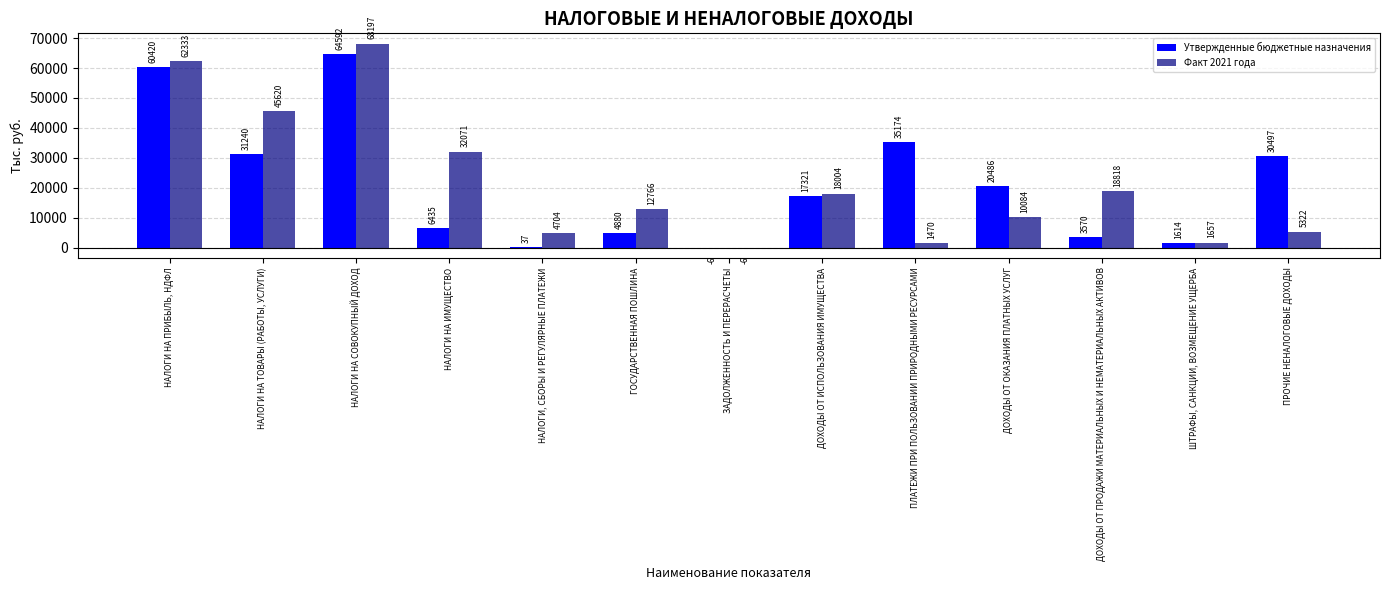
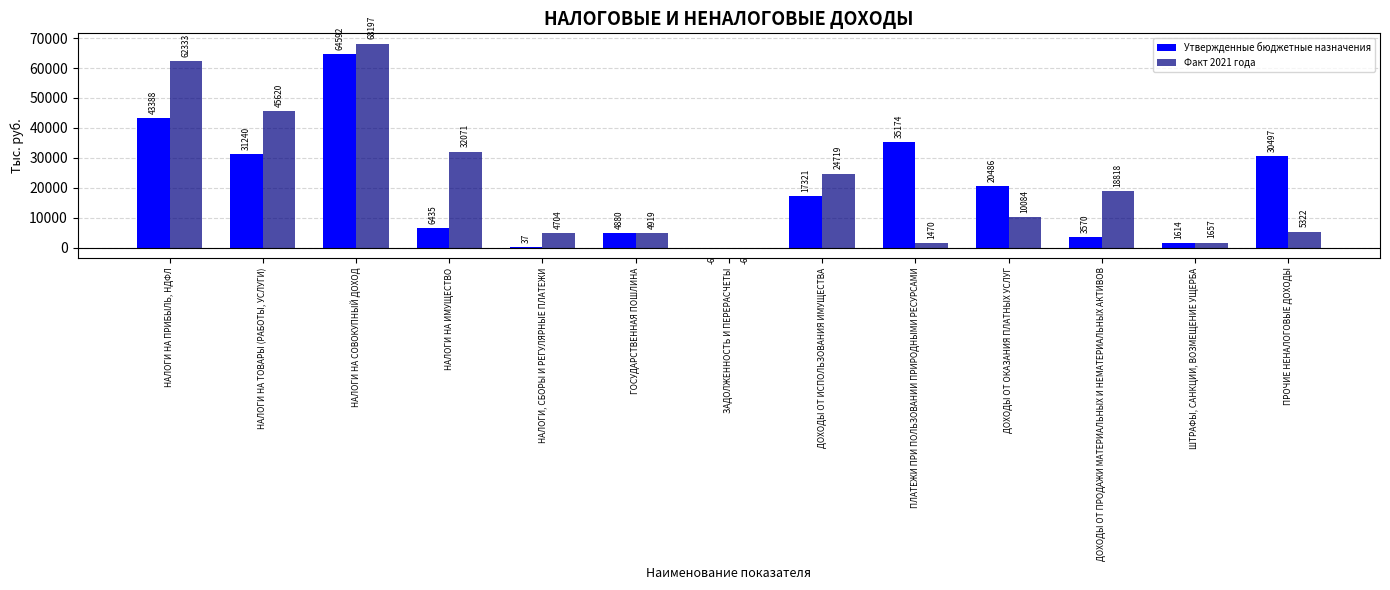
  {
    "Утвержденные бюджетные назначения": {
-     "НАЛОГИ НА ПРИБЫЛЬ, НДФЛ": 60420,
+     "НАЛОГИ НА ПРИБЫЛЬ, НДФЛ": 43388,
      "НАЛОГИ НА ТОВАРЫ (РАБОТЫ, УСЛУГИ)": 31240,
      "НАЛОГИ НА СОВОКУПНЫЙ ДОХОД": 64592,
      "НАЛОГИ НА ИМУЩЕСТВО": 6435,
      "НАЛОГИ, СБОРЫ И РЕГУЛЯРНЫЕ ПЛАТЕЖИ": 37,
      "ГОСУДАРСТВЕННАЯ ПОШЛИНА": 4880,
      "ЗАДОЛЖЕННОСТЬ И ПЕРЕРАСЧЕТЫ": -6,
      "ДОХОДЫ ОТ ИСПОЛЬЗОВАНИЯ ИМУЩЕСТВА": 17321,
      "ПЛАТЕЖИ ПРИ ПОЛЬЗОВАНИИ ПРИРОДНЫМИ РЕСУРСАМИ": 35174,
      "ДОХОДЫ ОТ ОКАЗАНИЯ ПЛАТНЫХ УСЛУГ": 20486,
      "ДОХОДЫ ОТ ПРОДАЖИ МАТЕРИАЛЬНЫХ И НЕМАТЕРИАЛЬНЫХ АКТИВОВ": 3570,
      "ШТРАФЫ, САНКЦИИ, ВОЗМЕЩЕНИЕ УЩЕРБА": 1614,
      "ПРОЧИЕ НЕНАЛОГОВЫЕ ДОХОДЫ": 30497
    },
    "Факт 2021 года": {
      "НАЛОГИ НА ПРИБЫЛЬ, НДФЛ": 62333,
      "НАЛОГИ НА ТОВАРЫ (РАБОТЫ, УСЛУГИ)": 45620,
      "НАЛОГИ НА СОВОКУПНЫЙ ДОХОД": 68197,
      "НАЛОГИ НА ИМУЩЕСТВО": 32071,
      "НАЛОГИ, СБОРЫ И РЕГУЛЯРНЫЕ ПЛАТЕЖИ": 4704,
-     "ГОСУДАРСТВЕННАЯ ПОШЛИНА": 12766,
+     "ГОСУДАРСТВЕННАЯ ПОШЛИНА": 4919,
      "ЗАДОЛЖЕННОСТЬ И ПЕРЕРАСЧЕТЫ": -6,
-     "ДОХОДЫ ОТ ИСПОЛЬЗОВАНИЯ ИМУЩЕСТВА": 18004,
+     "ДОХОДЫ ОТ ИСПОЛЬЗОВАНИЯ ИМУЩЕСТВА": 24719,
      "ПЛАТЕЖИ ПРИ ПОЛЬЗОВАНИИ ПРИРОДНЫМИ РЕСУРСАМИ": 1470,
      "ДОХОДЫ ОТ ОКАЗАНИЯ ПЛАТНЫХ УСЛУГ": 10084,
      "ДОХОДЫ ОТ ПРОДАЖИ МАТЕРИАЛЬНЫХ И НЕМАТЕРИАЛЬНЫХ АКТИВОВ": 18818,
      "ШТРАФЫ, САНКЦИИ, ВОЗМЕЩЕНИЕ УЩЕРБА": 1657,
      "ПРОЧИЕ НЕНАЛОГОВЫЕ ДОХОДЫ": 5322
    }
  }
